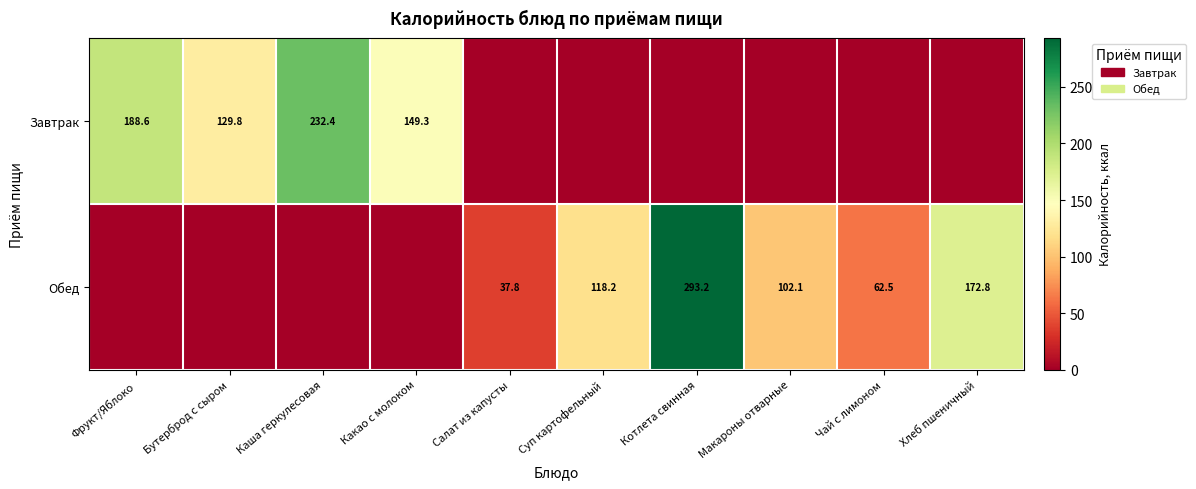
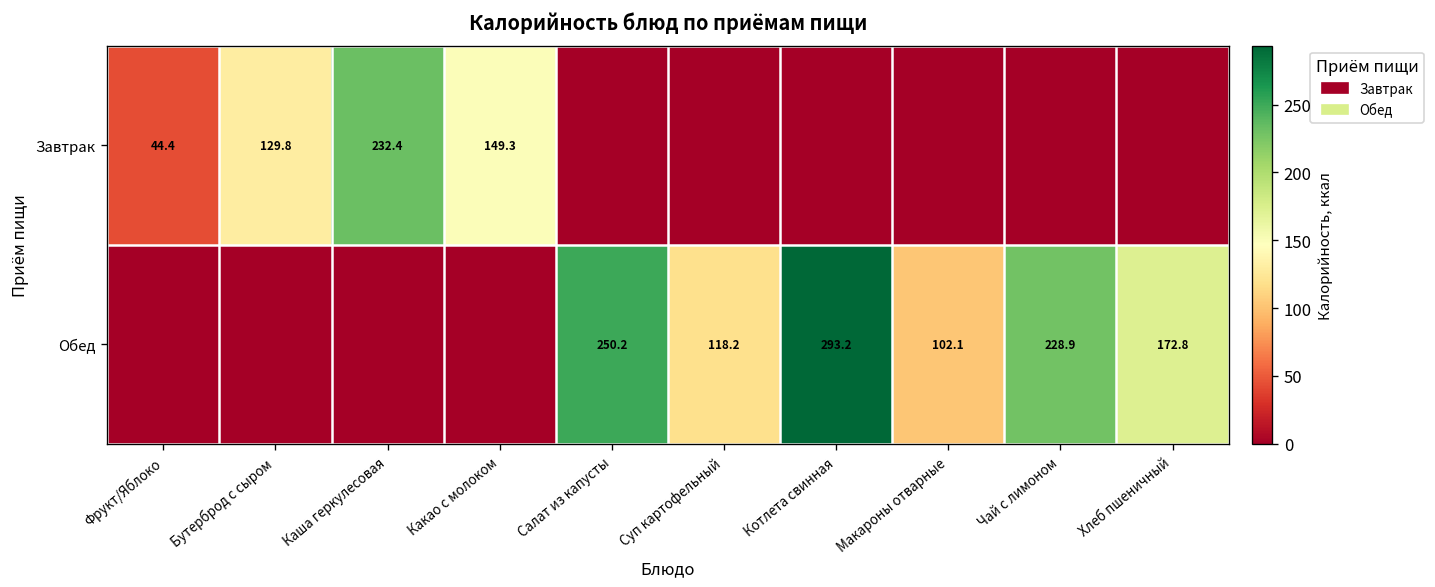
  {
    "Завтрак": {
-     "Фрукт/Яблоко": 188.6,
+     "Фрукт/Яблоко": 44.4,
      "Бутерброд с сыром": 129.8,
      "Каша геркулесовая": 232.4,
      "Какао с молоком": 149.3
    },
    "Обед": {
-     "Салат из капусты": 37.8,
+     "Салат из капусты": 250.2,
      "Суп картофельный": 118.2,
      "Котлета свинная": 293.2,
      "Макароны отварные": 102.1,
-     "Чай с лимоном": 62.5,
+     "Чай с лимоном": 228.9,
      "Хлеб пшеничный": 172.8
    }
  }
